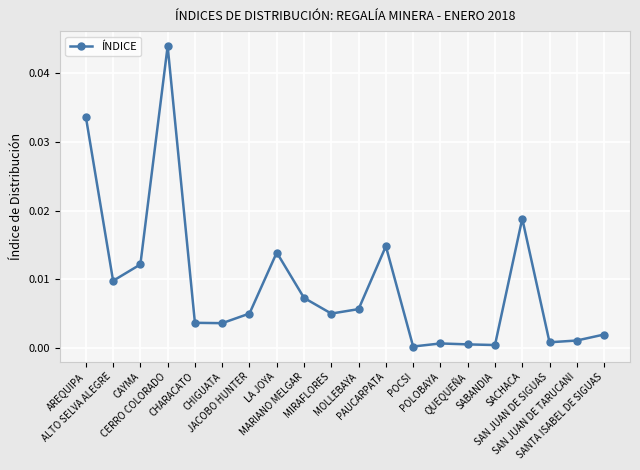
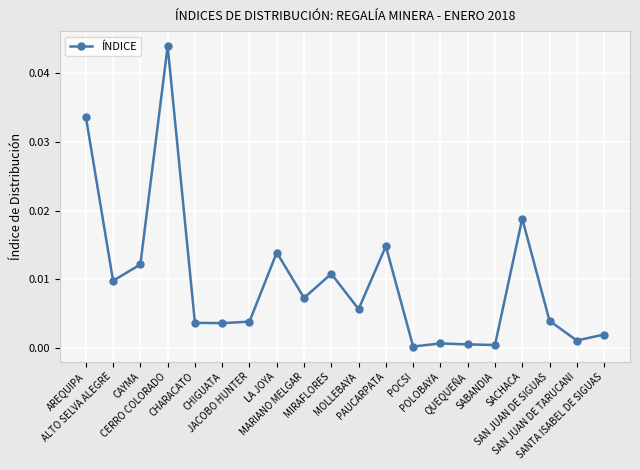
  {
    "AREQUIPA": 0.034,
    "ALTO SELVA ALEGRE": 0.010,
    "CAYMA": 0.012,
    "CERRO COLORADO": 0.044,
    "CHARACATO": 0.004,
    "CHIGUATA": 0.004,
-   "JACOBO HUNTER": 0.005,
+   "JACOBO HUNTER": 0.004,
    "LA JOYA": 0.014,
    "MARIANO MELGAR": 0.007,
-   "MIRAFLORES": 0.005,
+   "MIRAFLORES": 0.011,
    "MOLLEBAYA": 0.006,
    "PAUCARPATA": 0.015,
    "POCSI": 0.000,
    "POLOBAYA": 0.001,
    "QUEQUEÑA": 0.001,
    "SABANDIA": 0.000,
    "SACHACA": 0.019,
-   "SAN JUAN DE SIGUAS": 0.001,
+   "SAN JUAN DE SIGUAS": 0.004,
    "SAN JUAN DE TARUCANI": 0.001,
    "SANTA ISABEL DE SIGUAS": 0.002
  }
